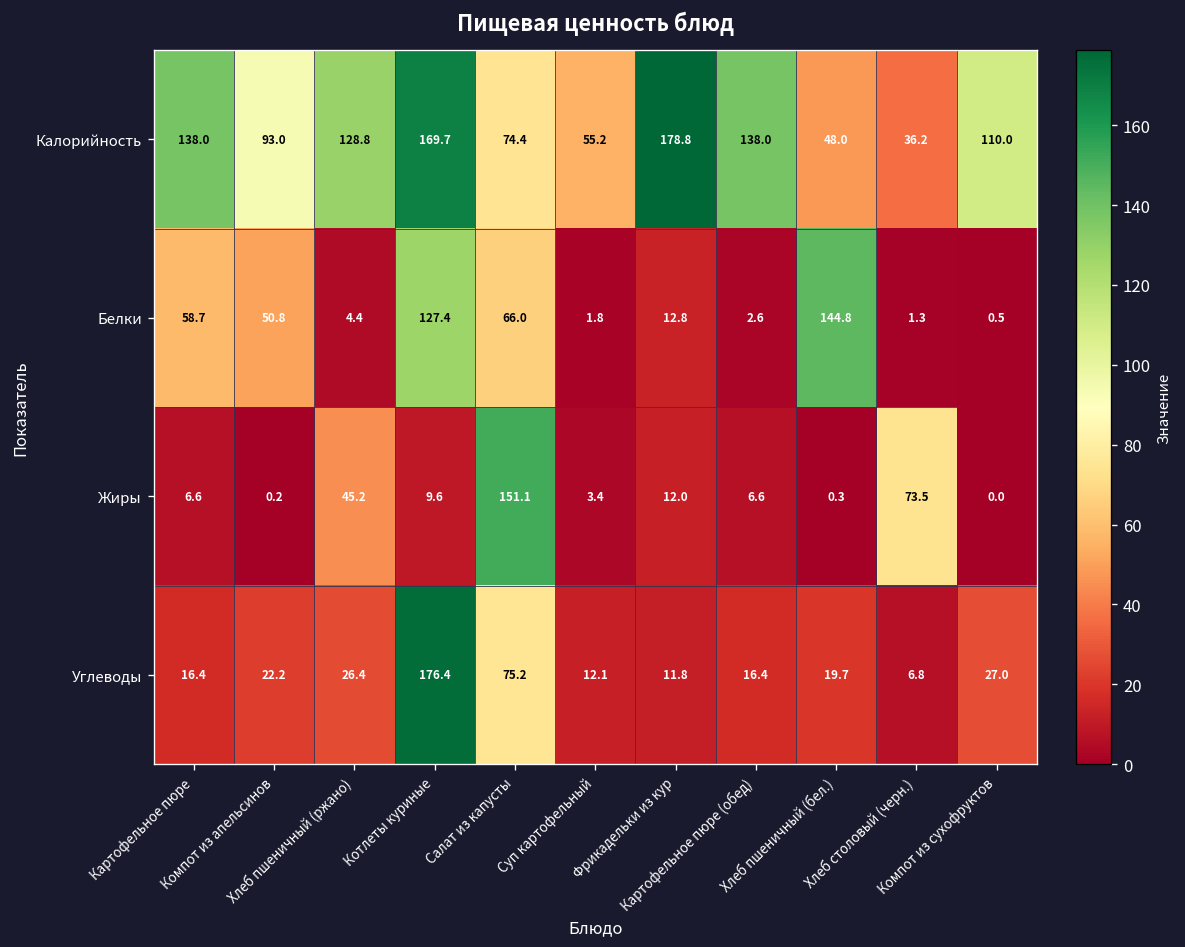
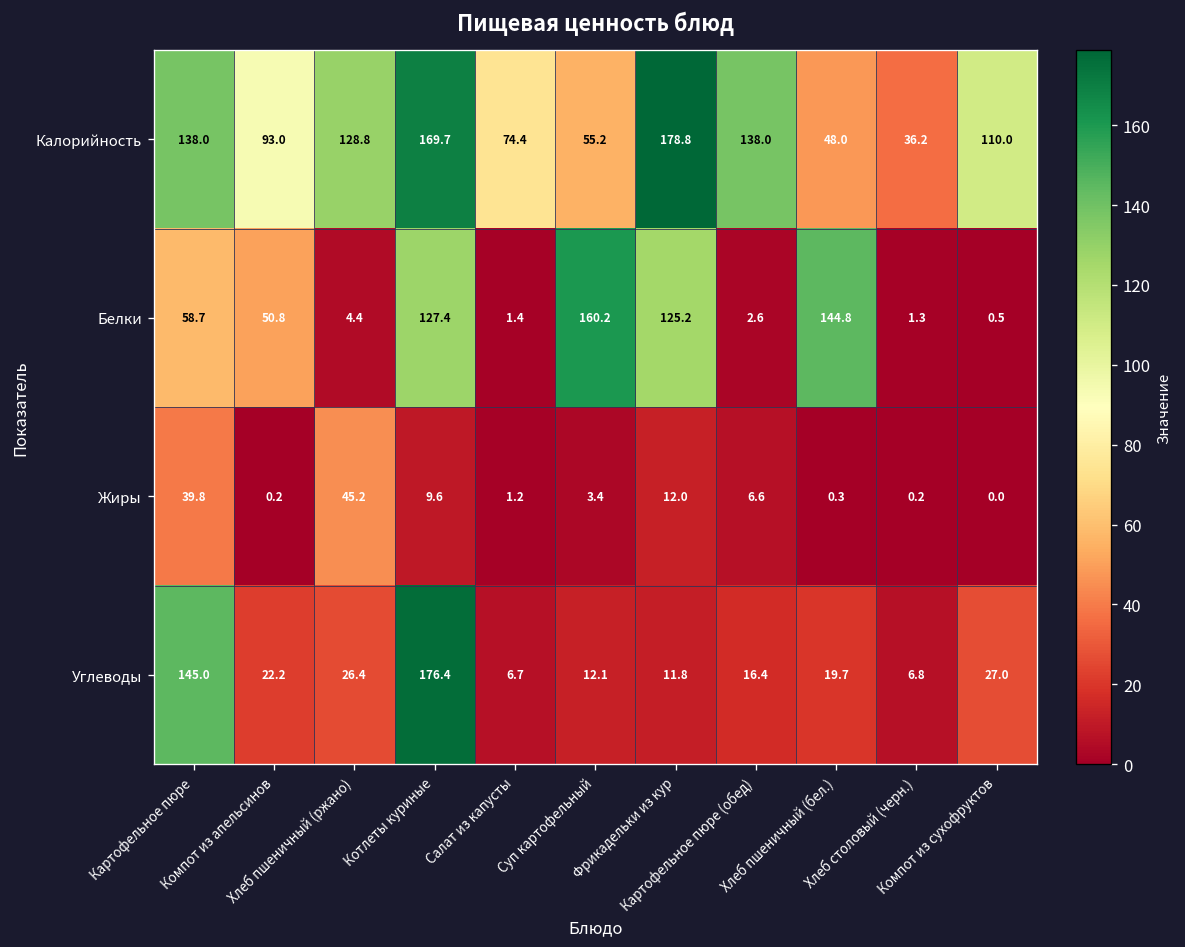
  {
    "Калорийность": {
      "Картофельное пюре": 138.0,
      "Компот из апельсинов": 93.0,
      "Хлеб пшеничный (ржано)": 128.8,
      "Котлеты куриные": 169.7,
      "Салат из капусты": 74.4,
      "Суп картофельный": 55.2,
      "Фрикадельки из кур": 178.8,
      "Картофельное пюре (обед)": 138.0,
      "Хлеб пшеничный (бел.)": 48.0,
      "Хлеб столовый (черн.)": 36.2,
      "Компот из сухофруктов": 110.0
    },
    "Белки": {
      "Картофельное пюре": 58.7,
      "Компот из апельсинов": 50.8,
      "Хлеб пшеничный (ржано)": 4.4,
      "Котлеты куриные": 127.4,
-     "Салат из капусты": 66.0,
-     "Суп картофельный": 1.8,
-     "Фрикадельки из кур": 12.8,
+     "Салат из капусты": 1.4,
+     "Суп картофельный": 160.2,
+     "Фрикадельки из кур": 125.2,
      "Картофельное пюре (обед)": 2.6,
      "Хлеб пшеничный (бел.)": 144.8,
      "Хлеб столовый (черн.)": 1.3,
      "Компот из сухофруктов": 0.5
    },
    "Жиры": {
-     "Картофельное пюре": 6.6,
+     "Картофельное пюре": 39.8,
      "Компот из апельсинов": 0.2,
      "Хлеб пшеничный (ржано)": 45.2,
      "Котлеты куриные": 9.6,
-     "Салат из капусты": 151.1,
+     "Салат из капусты": 1.2,
      "Суп картофельный": 3.4,
      "Фрикадельки из кур": 12.0,
      "Картофельное пюре (обед)": 6.6,
      "Хлеб пшеничный (бел.)": 0.3,
-     "Хлеб столовый (черн.)": 73.5,
+     "Хлеб столовый (черн.)": 0.2,
      "Компот из сухофруктов": 0.0
    },
    "Углеводы": {
-     "Картофельное пюре": 16.4,
+     "Картофельное пюре": 145.0,
      "Компот из апельсинов": 22.2,
      "Хлеб пшеничный (ржано)": 26.4,
      "Котлеты куриные": 176.4,
-     "Салат из капусты": 75.2,
+     "Салат из капусты": 6.7,
      "Суп картофельный": 12.1,
      "Фрикадельки из кур": 11.8,
      "Картофельное пюре (обед)": 16.4,
      "Хлеб пшеничный (бел.)": 19.7,
      "Хлеб столовый (черн.)": 6.8,
      "Компот из сухофруктов": 27.0
    }
  }
